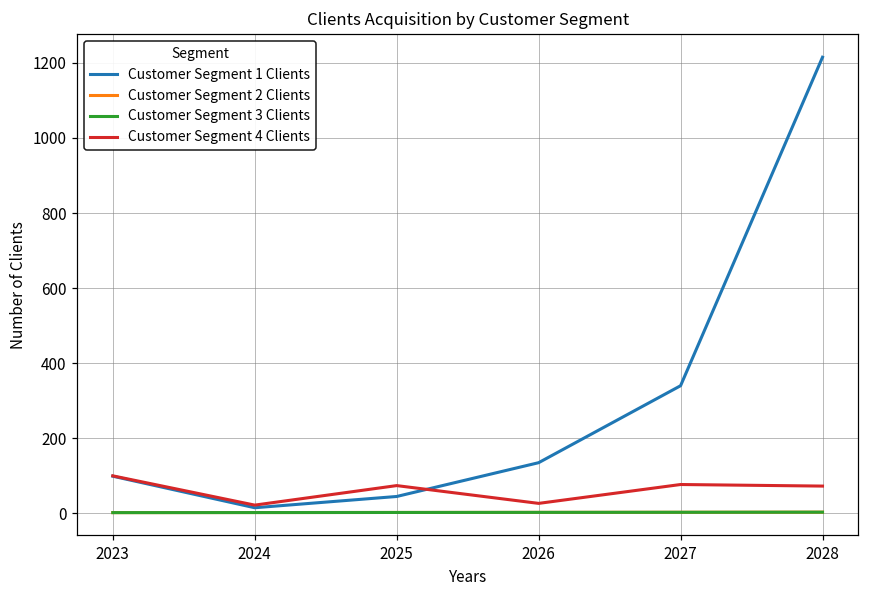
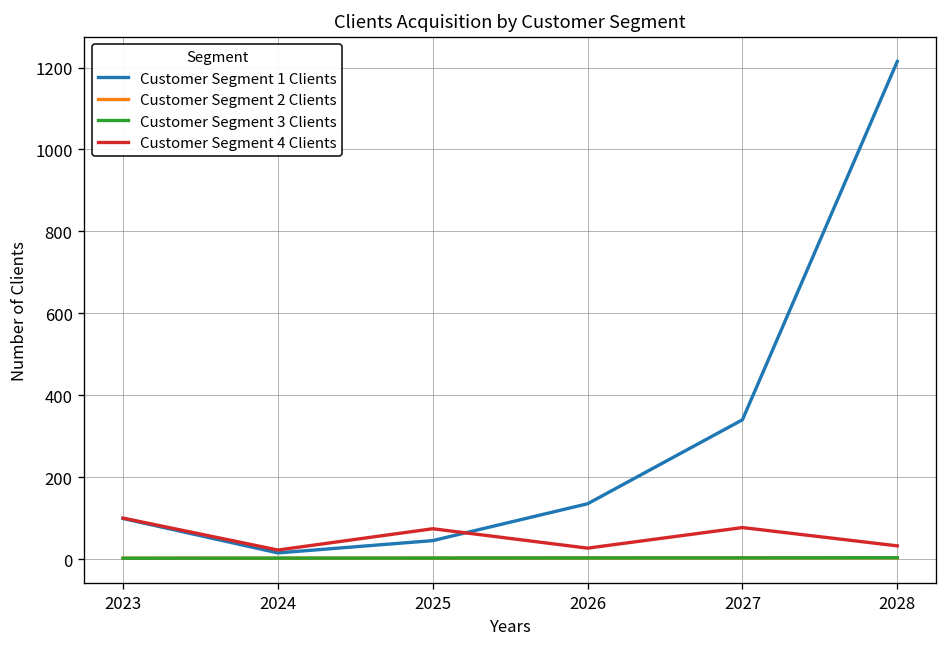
  {
    "Customer Segment 1 Clients": {
      "2025": 50,
      "2026": 140,
      "2027": 340,
      "2028": 1220
    },
    "Customer Segment 3 Clients": {
      "2023": 0,
      "2024": 0,
      "2025": 0,
      "2026": 0,
      "2027": 0,
      "2028": 0
    },
    "Customer Segment 4 Clients": {
      "2025": 70,
      "2026": 30,
      "2027": 80,
-     "2028": 70
+     "2028": 30
    }
  }
